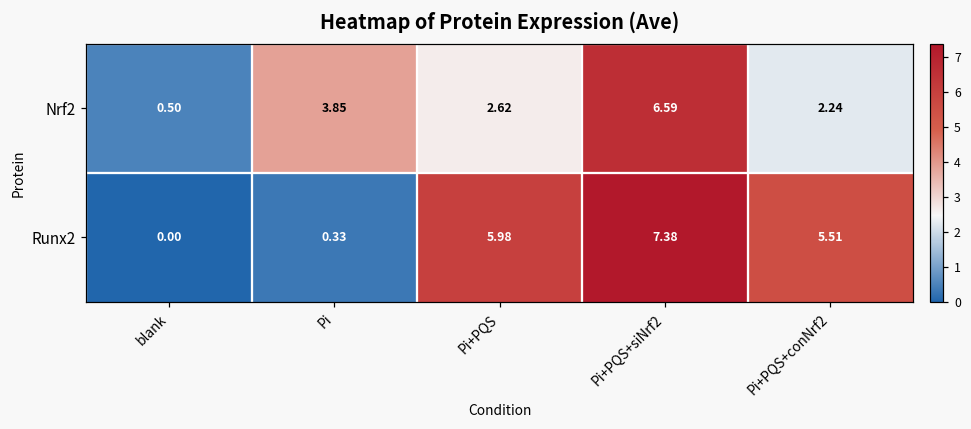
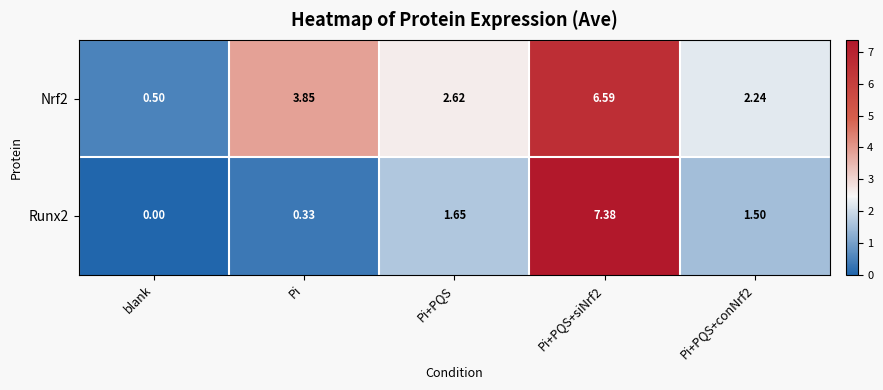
  {
    "Nrf2": {
      "blank": 0.50,
      "Pi": 3.85,
      "Pi+PQS": 2.62,
      "Pi+PQS+siNrf2": 6.59,
      "Pi+PQS+conNrf2": 2.24
    },
    "Runx2": {
      "blank": 0.00,
      "Pi": 0.33,
-     "Pi+PQS": 5.98,
+     "Pi+PQS": 1.65,
      "Pi+PQS+siNrf2": 7.38,
-     "Pi+PQS+conNrf2": 5.51
+     "Pi+PQS+conNrf2": 1.50
    }
  }
